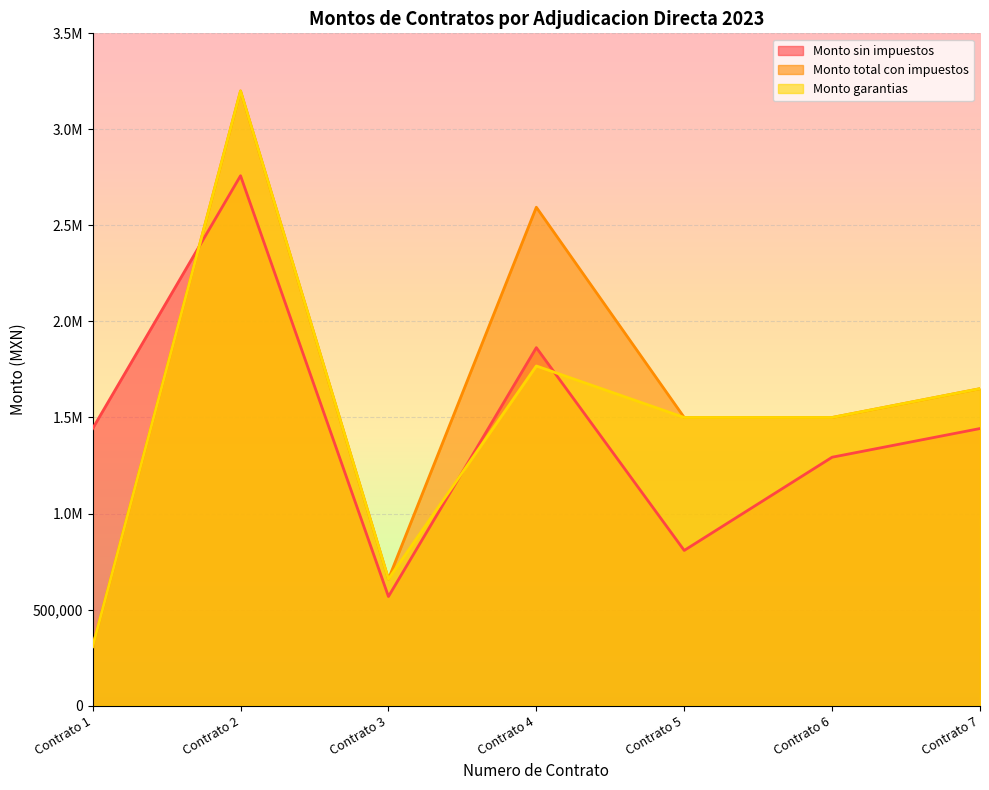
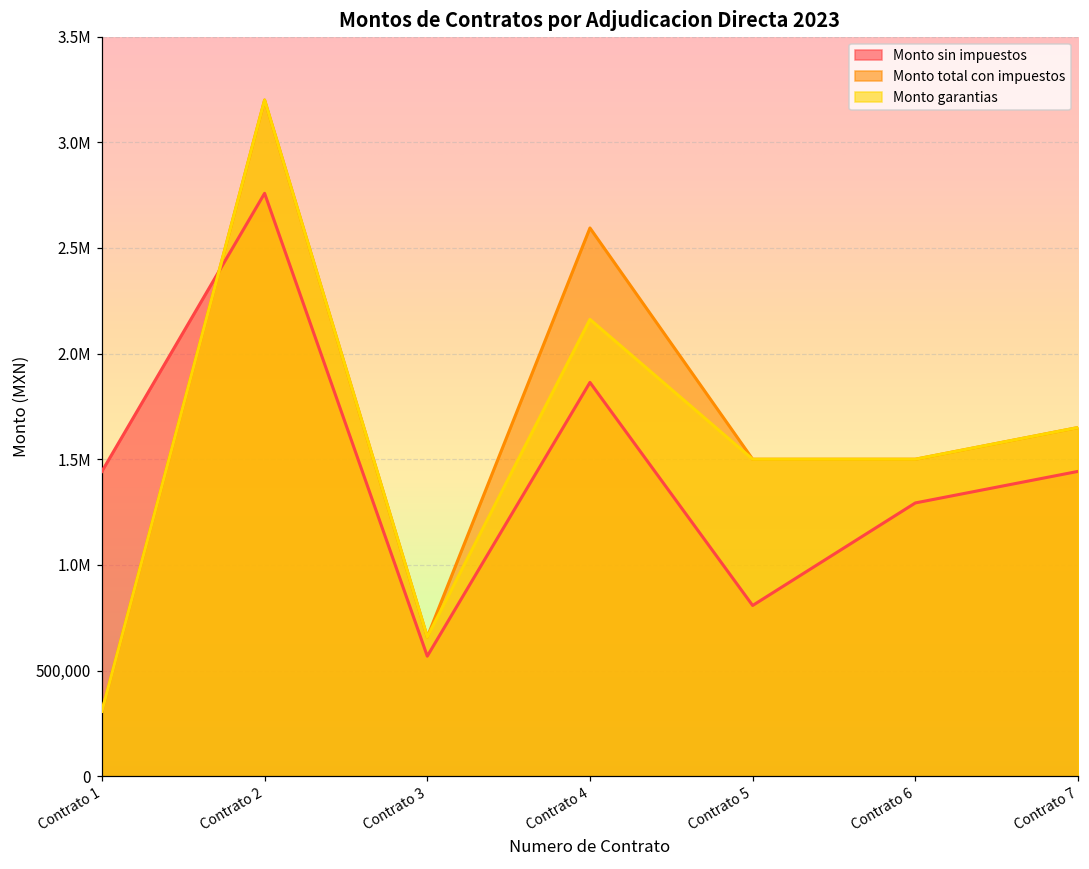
  {
    "Monto sin impuestos": {
      "Contrato 1": "1,440,000",
      "Contrato 2": "2,760,000",
      "Contrato 3": "570,000",
      "Contrato 4": "1,860,000",
      "Contrato 5": "810,000",
      "Contrato 6": "1,290,000",
      "Contrato 7": "1,440,000"
    },
    "Monto total con impuestos": {
      "Contrato 4": "2,590,000"
    },
    "Monto garantias": {
-     "Contrato 4": "1,770,000"
+     "Contrato 4": "2,160,000"
    }
  }
